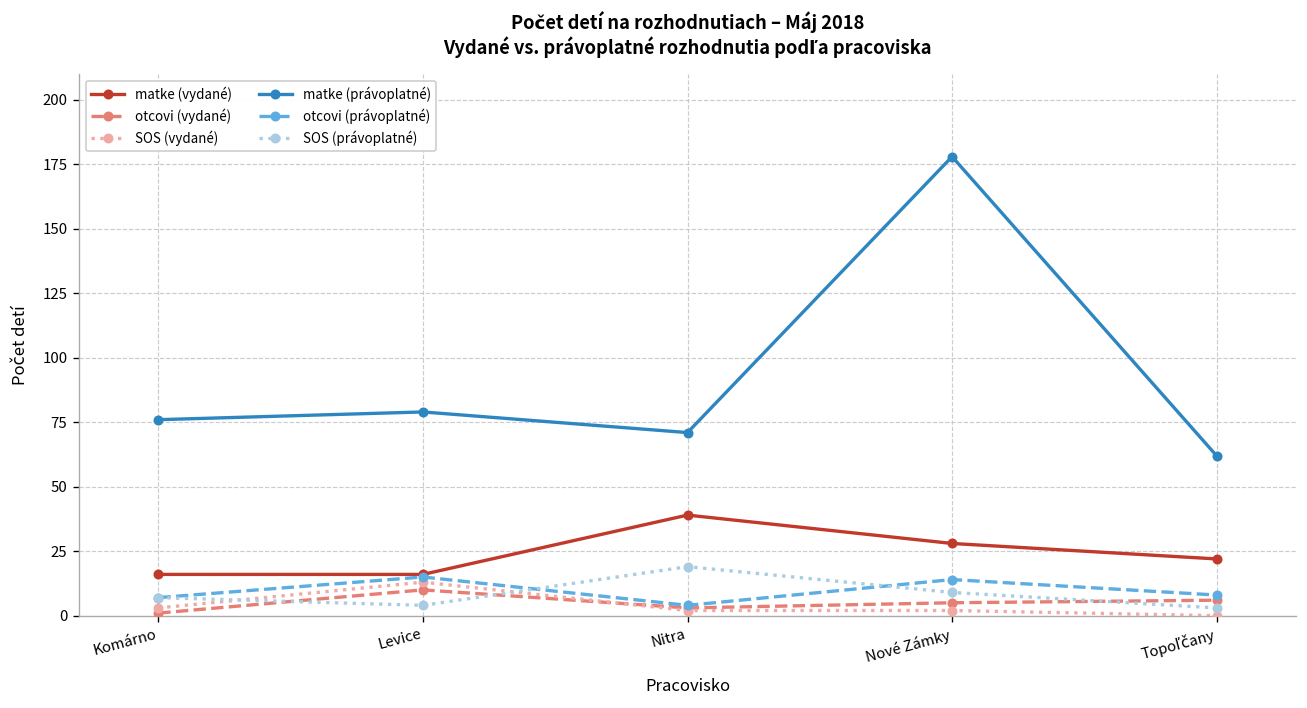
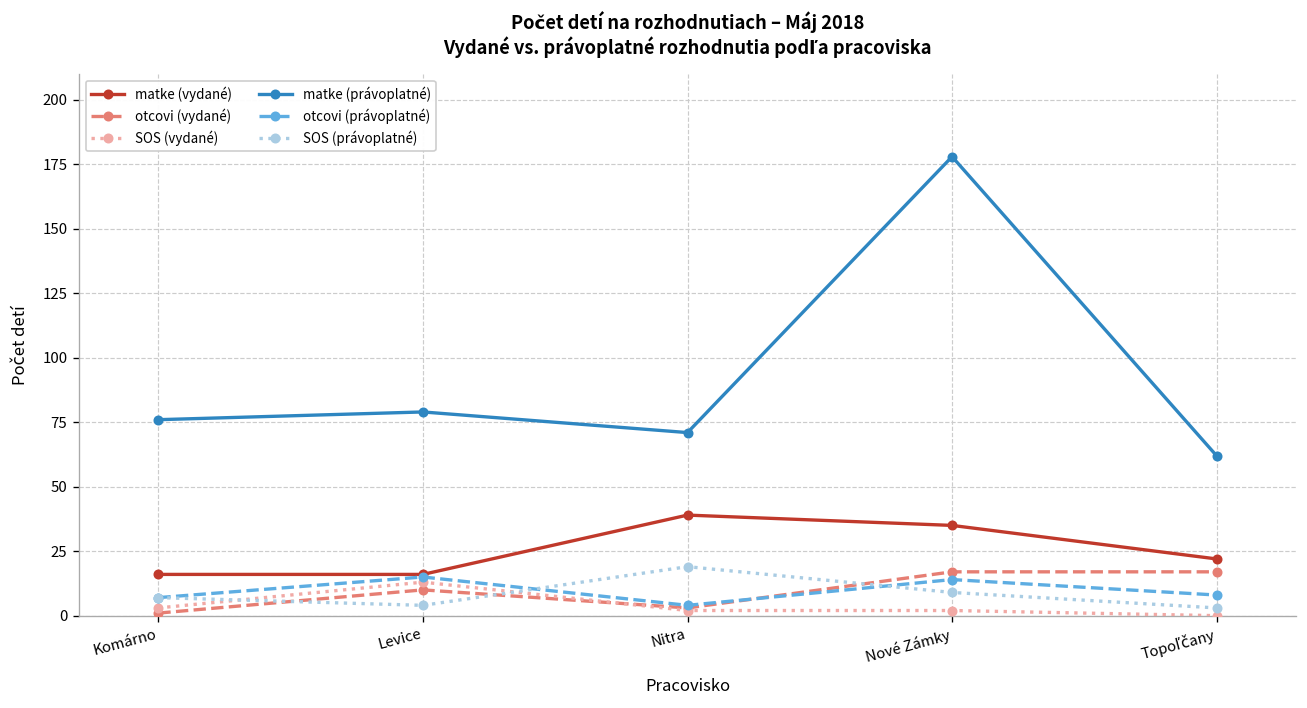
  {
    "matke (vydané)": {
      "Komárno": 16,
      "Nitra": 39,
-     "Nové Zámky": 28,
+     "Nové Zámky": 35,
      "Topoľčany": 22
    },
    "otcovi (vydané)": {
      "Komárno": 1,
      "Levice": 10,
-     "Nové Zámky": 5,
-     "Topoľčany": 6
+     "Nové Zámky": 17,
+     "Topoľčany": 17
    },
    "SOS (vydané)": {
      "Komárno": 3,
      "Levice": 13,
      "Nové Zámky": 2,
      "Topoľčany": 0
    },
    "matke (právoplatné)": {
      "Komárno": 76,
      "Levice": 79,
      "Nitra": 71,
      "Nové Zámky": 178,
      "Topoľčany": 62
    },
    "otcovi (právoplatné)": {
      "Nové Zámky": 14,
      "Topoľčany": 8
    },
    "SOS (právoplatné)": {
      "Levice": 4,
      "Nitra": 19,
      "Nové Zámky": 9,
      "Topoľčany": 3
    }
  }
